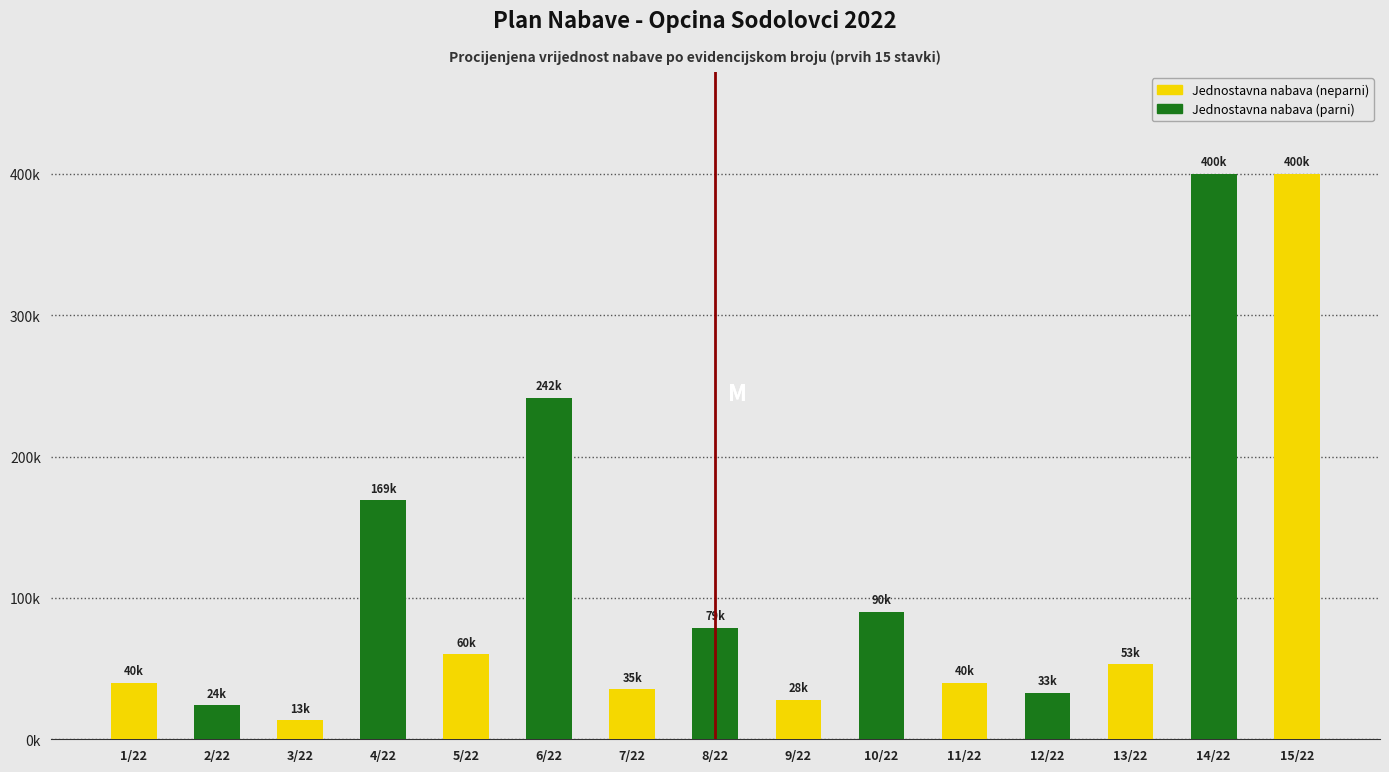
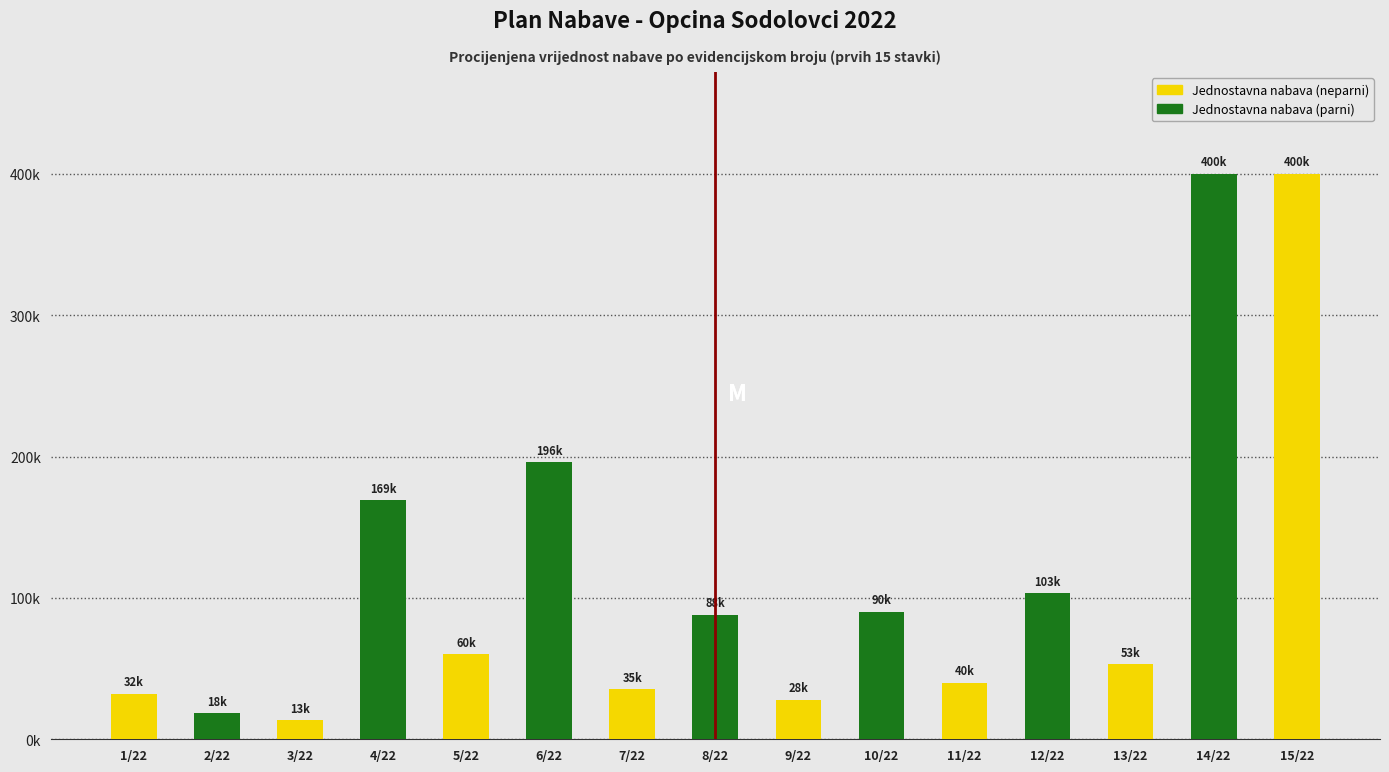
  {
-   "1/22": "40k",
-   "2/22": "24k",
+   "1/22": "32k",
+   "2/22": "18k",
    "3/22": "13k",
    "4/22": "169k",
    "5/22": "60k",
-   "6/22": "242k",
+   "6/22": "196k",
    "7/22": "35k",
-   "8/22": "79k",
+   "8/22": "88k",
    "9/22": "28k",
    "10/22": "90k",
    "11/22": "40k",
-   "12/22": "33k",
+   "12/22": "103k",
    "13/22": "53k",
    "14/22": "400k",
    "15/22": "400k"
  }
